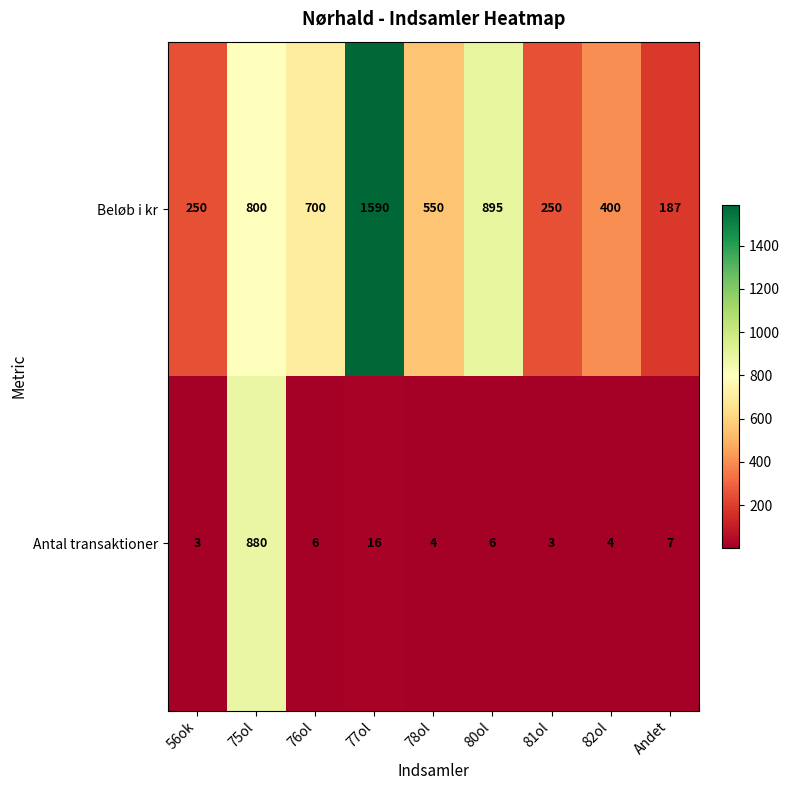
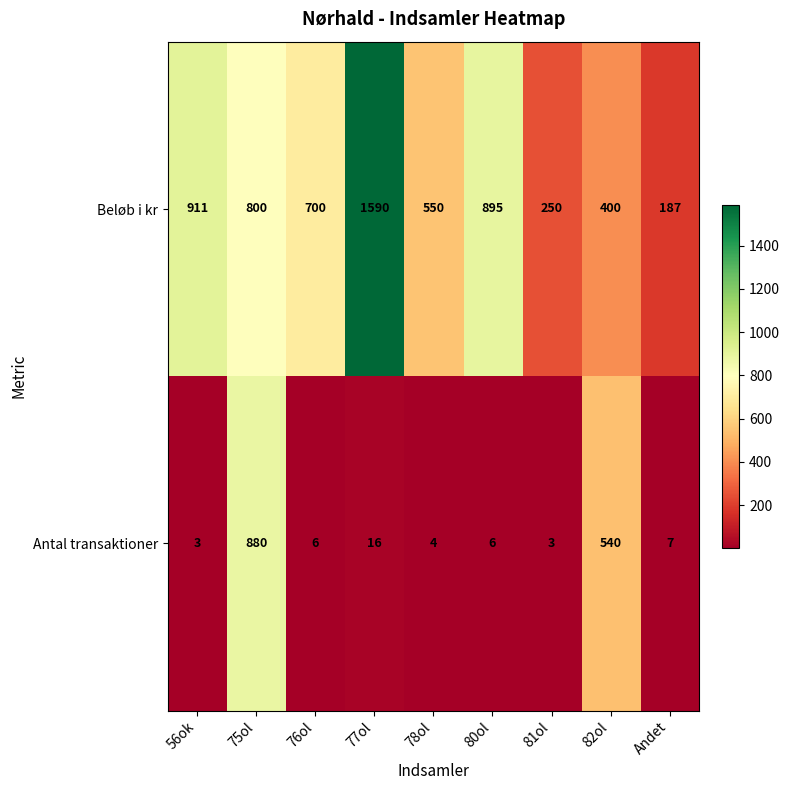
  {
    "Beløb i kr": {
-     "56ok": 250,
+     "56ok": 911,
      "75ol": 800,
      "76ol": 700,
      "77ol": 1590,
      "78ol": 550,
      "80ol": 895,
      "81ol": 250,
      "82ol": 400,
      "Andet": 187
    },
    "Antal transaktioner": {
      "56ok": 3,
      "75ol": 880,
      "76ol": 6,
      "77ol": 16,
      "78ol": 4,
      "80ol": 6,
      "81ol": 3,
-     "82ol": 4,
+     "82ol": 540,
      "Andet": 7
    }
  }
